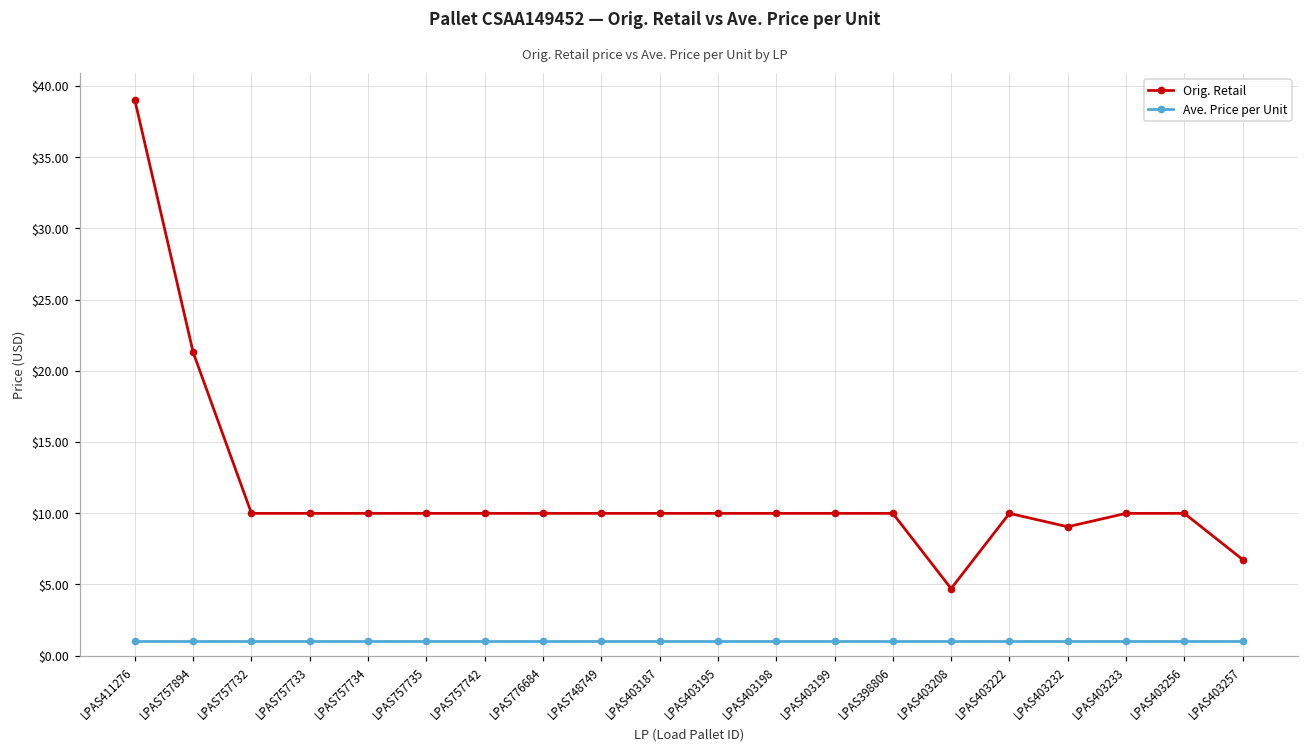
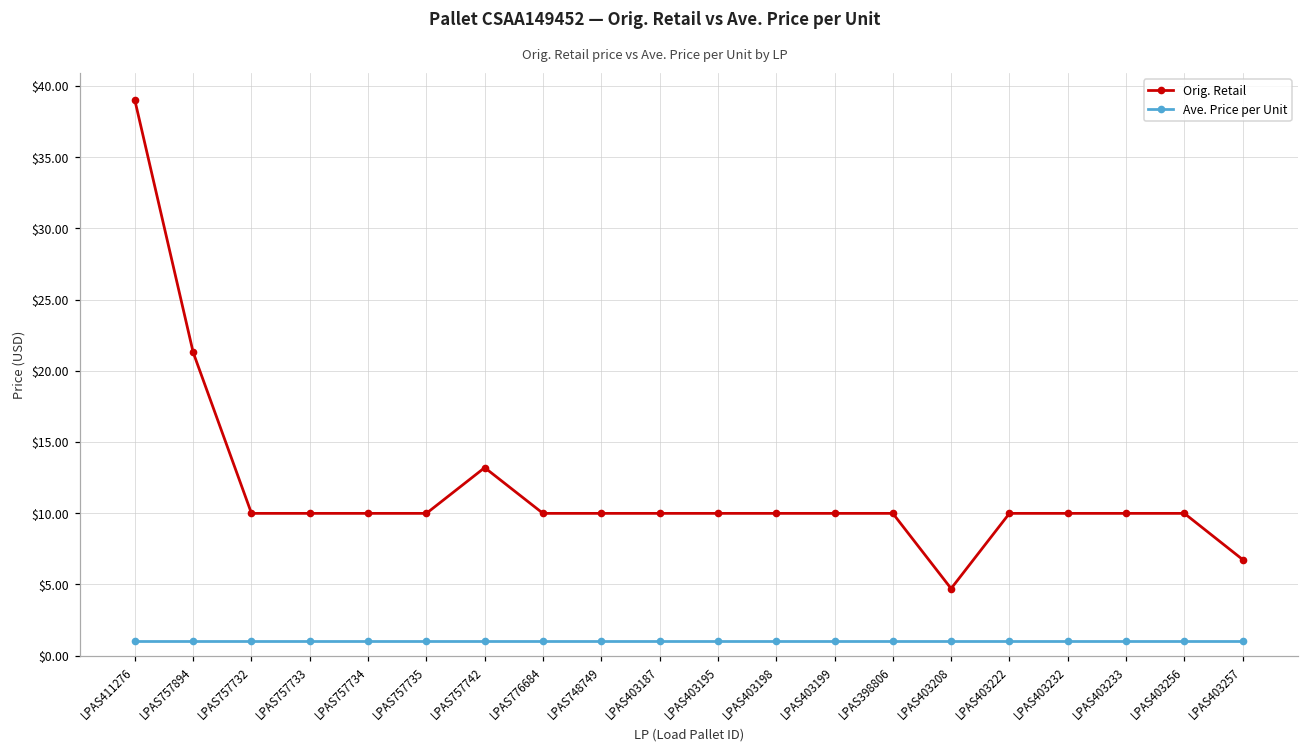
  {
    "Orig. Retail": {
      "LPAS411276": "$39.0",
      "LPAS757894": "$21.3",
      "LPAS757732": "$10.0",
      "LPAS757733": "$10.0",
      "LPAS757734": "$10.0",
      "LPAS757735": "$10.0",
-     "LPAS757742": "$10.0",
+     "LPAS757742": "$13.2",
      "LPAS776684": "$10.0",
      "LPAS748749": "$10.0",
      "LPAS403187": "$10.0",
      "LPAS403195": "$10.0",
      "LPAS403198": "$10.0",
      "LPAS403199": "$10.0",
      "LPAS398806": "$10.0",
      "LPAS403208": "$4.7",
      "LPAS403222": "$10.0",
-     "LPAS403232": "$9.1",
+     "LPAS403232": "$10.0",
      "LPAS403233": "$10.0",
      "LPAS403256": "$10.0",
      "LPAS403257": "$6.8"
    },
    "Ave. Price per Unit": {
      "LPAS411276": "$1.0",
      "LPAS757894": "$1.0",
      "LPAS757732": "$1.0",
      "LPAS757733": "$1.0",
      "LPAS757734": "$1.0",
      "LPAS757735": "$1.0",
      "LPAS757742": "$1.0",
      "LPAS776684": "$1.0",
      "LPAS748749": "$1.0",
      "LPAS403187": "$1.0",
      "LPAS403195": "$1.0",
      "LPAS403198": "$1.0",
      "LPAS403199": "$1.0",
      "LPAS398806": "$1.0",
      "LPAS403208": "$1.0",
      "LPAS403222": "$1.0",
      "LPAS403232": "$1.0",
      "LPAS403233": "$1.0",
      "LPAS403256": "$1.0",
      "LPAS403257": "$1.0"
    }
  }
